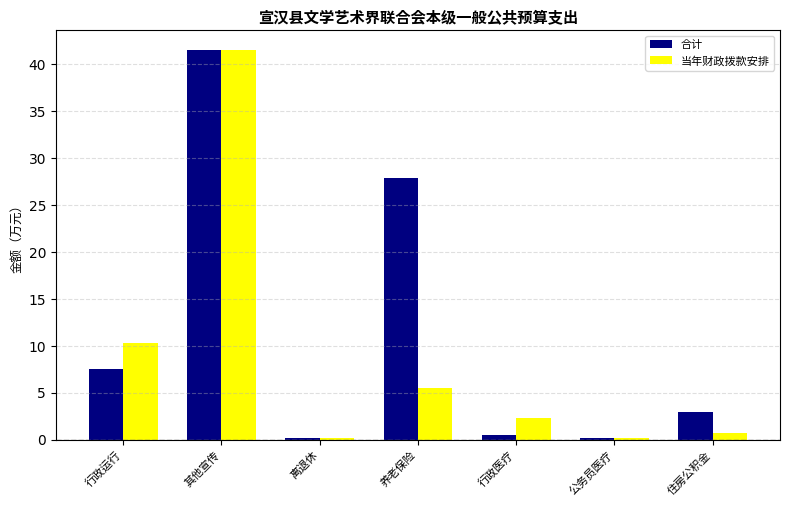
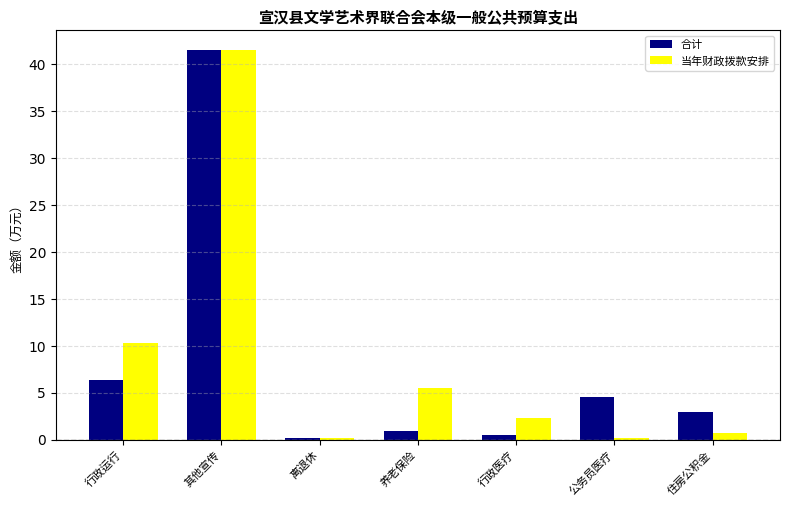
  {
    "合计": {
-     "行政运行": 7,
+     "行政运行": 6,
      "其他宣传": 42,
-     "养老保险": 28,
+     "养老保险": 1,
      "行政医疗": 0,
-     "公务员医疗": 0,
+     "公务员医疗": 5,
      "住房公积金": 3
    },
    "当年财政拨款安排": {
      "行政运行": 10,
      "其他宣传": 42,
      "养老保险": 6,
      "行政医疗": 2,
      "住房公积金": 1
    }
  }
